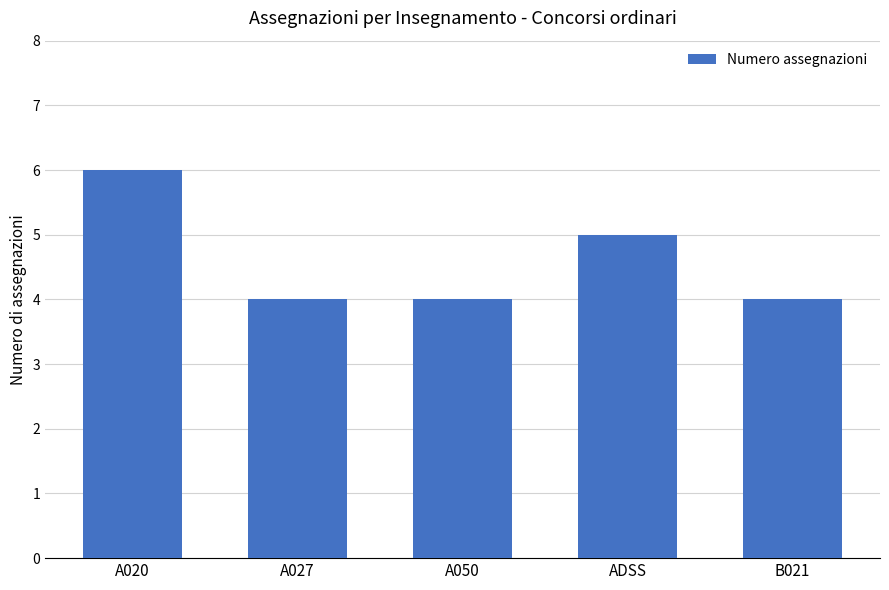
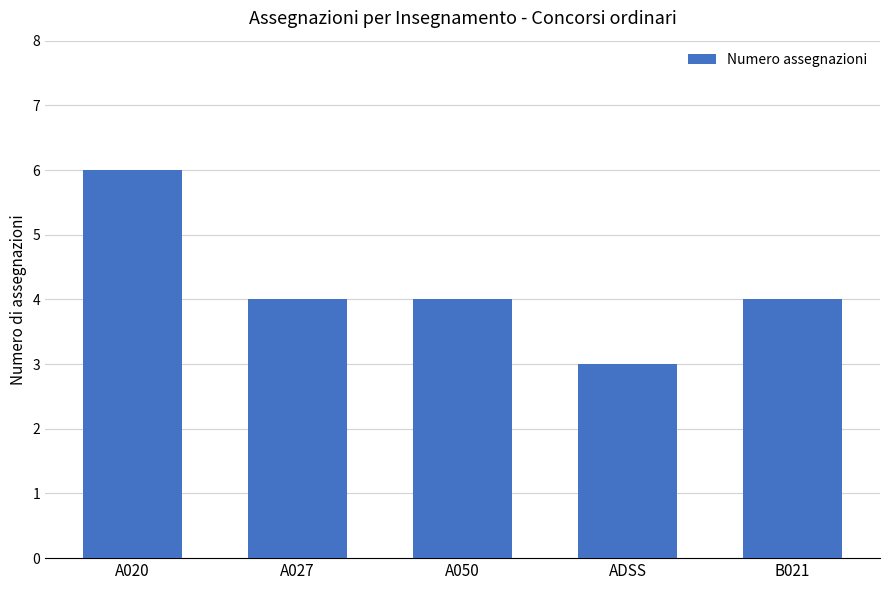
  {
    "A020": 6,
    "A027": 4,
    "A050": 4,
-   "ADSS": 5,
+   "ADSS": 3,
    "B021": 4
  }
